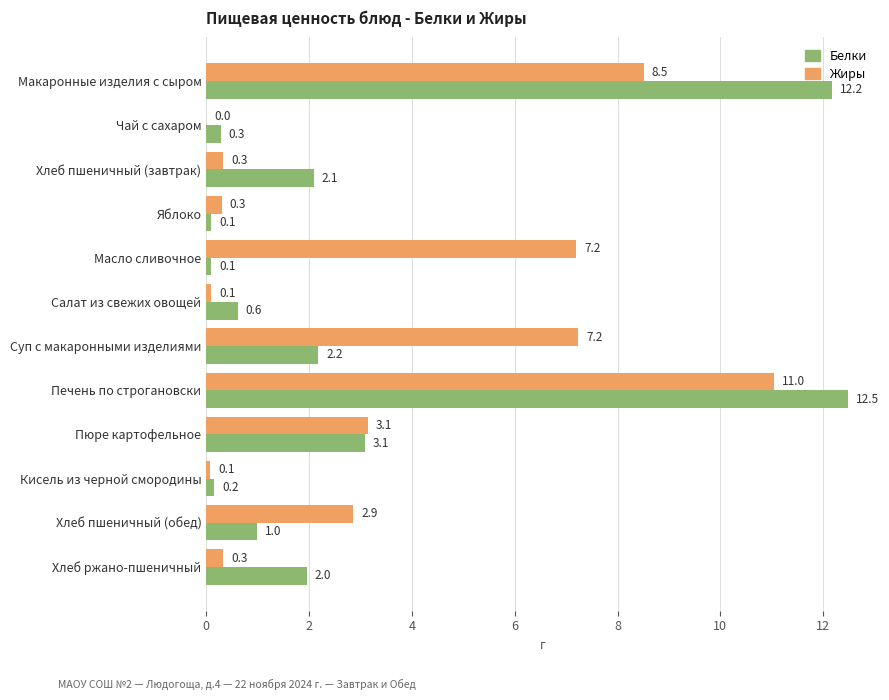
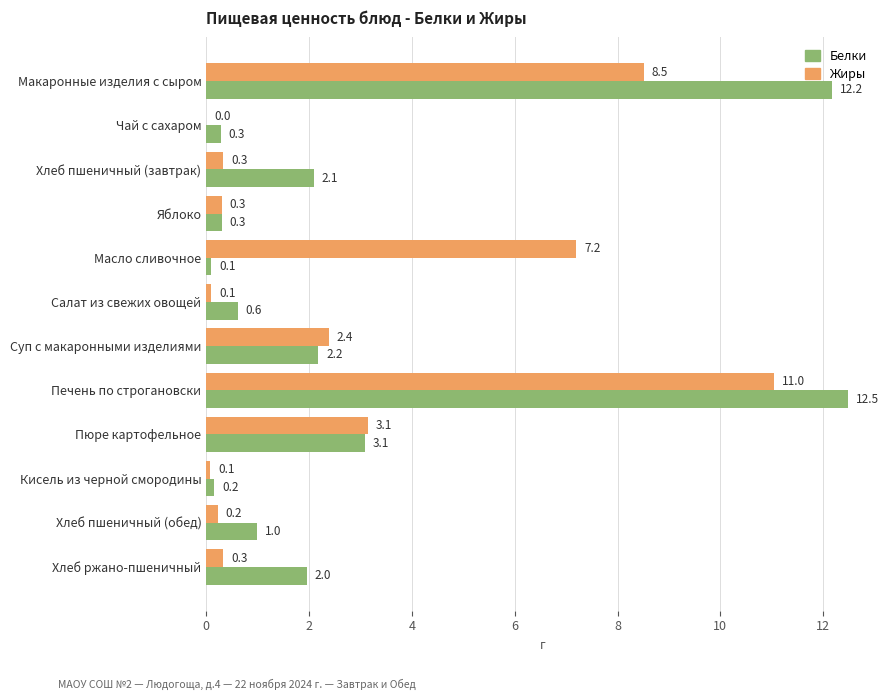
  {
    "Белки": {
      "Макаронные изделия с сыром": 12.2,
      "Чай с сахаром": 0.3,
      "Хлеб пшеничный (завтрак)": 2.1,
-     "Яблоко": 0.1,
+     "Яблоко": 0.3,
      "Масло сливочное": 0.1,
      "Салат из свежих овощей": 0.6,
      "Суп с макаронными изделиями": 2.2,
      "Печень по строгановски": 12.5,
      "Пюре картофельное": 3.1,
      "Кисель из черной смородины": 0.2,
      "Хлеб пшеничный (обед)": 1.0,
      "Хлеб ржано-пшеничный": 2.0
    },
    "Жиры": {
      "Макаронные изделия с сыром": 8.5,
      "Чай с сахаром": 0.0,
      "Хлеб пшеничный (завтрак)": 0.3,
      "Яблоко": 0.3,
      "Масло сливочное": 7.2,
      "Салат из свежих овощей": 0.1,
-     "Суп с макаронными изделиями": 7.2,
+     "Суп с макаронными изделиями": 2.4,
      "Печень по строгановски": 11.0,
      "Пюре картофельное": 3.1,
      "Кисель из черной смородины": 0.1,
-     "Хлеб пшеничный (обед)": 2.9,
+     "Хлеб пшеничный (обед)": 0.2,
      "Хлеб ржано-пшеничный": 0.3
    }
  }
